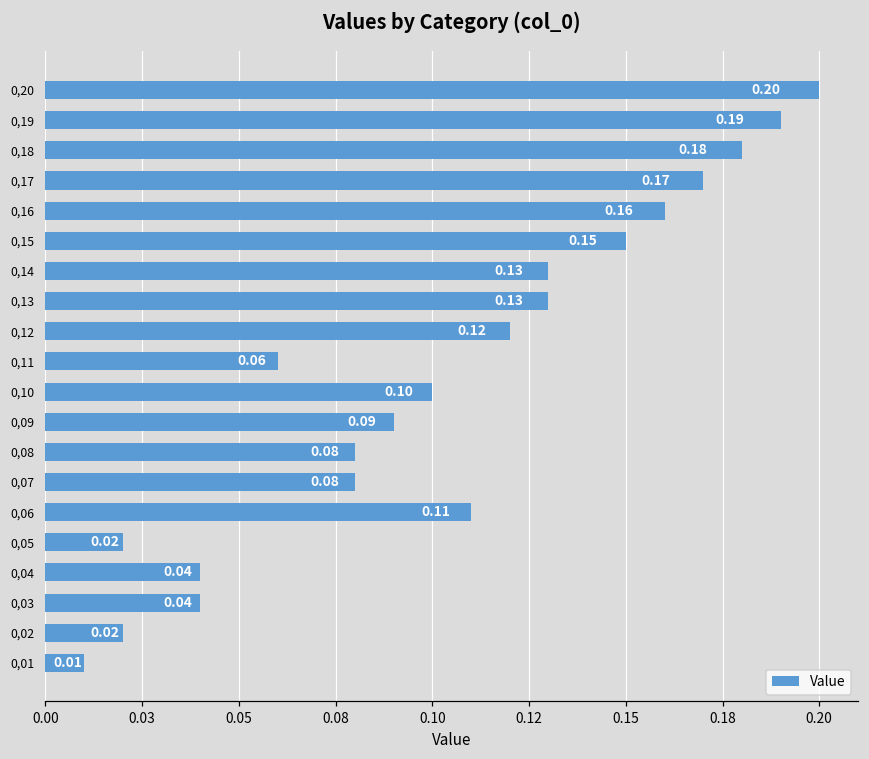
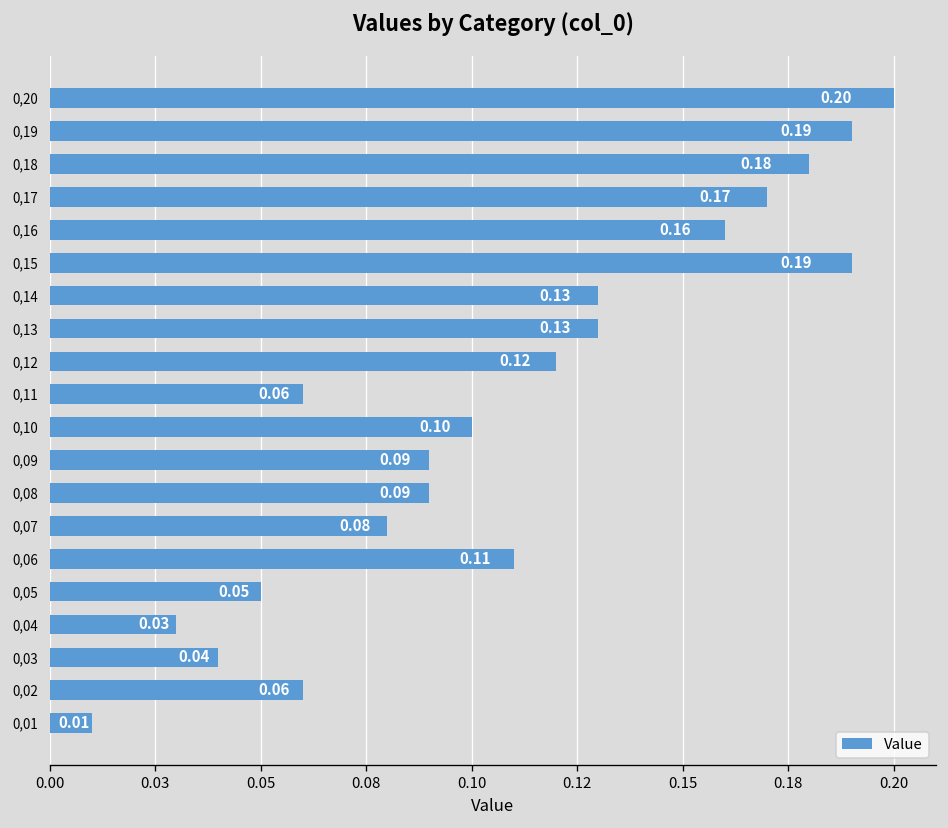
  {
    "0,20": 0.20,
    "0,19": 0.19,
    "0,18": 0.18,
    "0,17": 0.17,
    "0,16": 0.16,
-   "0,15": 0.15,
+   "0,15": 0.19,
    "0,14": 0.13,
    "0,13": 0.13,
    "0,12": 0.12,
    "0,11": 0.06,
    "0,10": 0.10,
    "0,09": 0.09,
-   "0,08": 0.08,
+   "0,08": 0.09,
    "0,07": 0.08,
    "0,06": 0.11,
-   "0,05": 0.02,
-   "0,04": 0.04,
+   "0,05": 0.05,
+   "0,04": 0.03,
    "0,03": 0.04,
-   "0,02": 0.02,
+   "0,02": 0.06,
    "0,01": 0.01
  }
